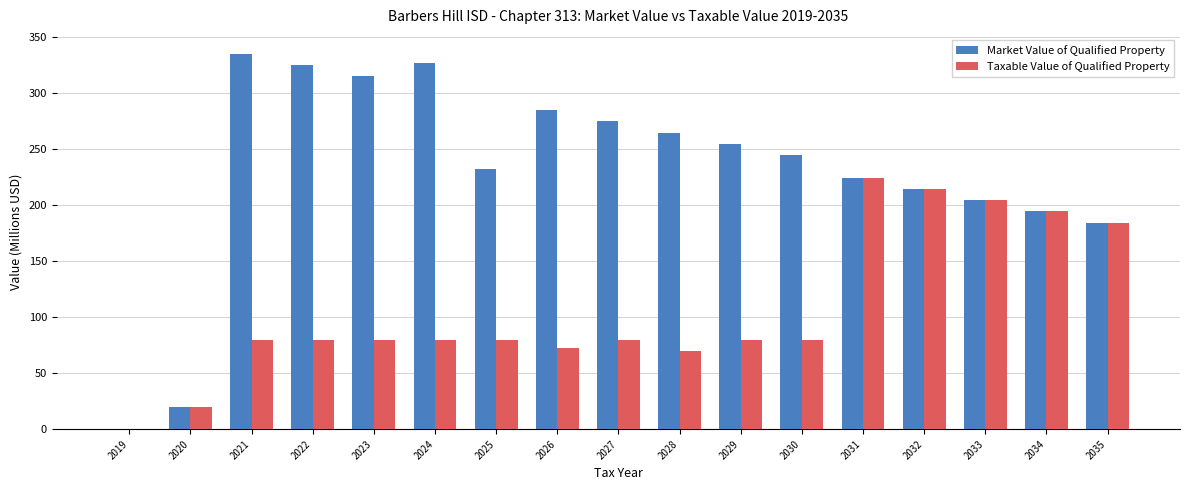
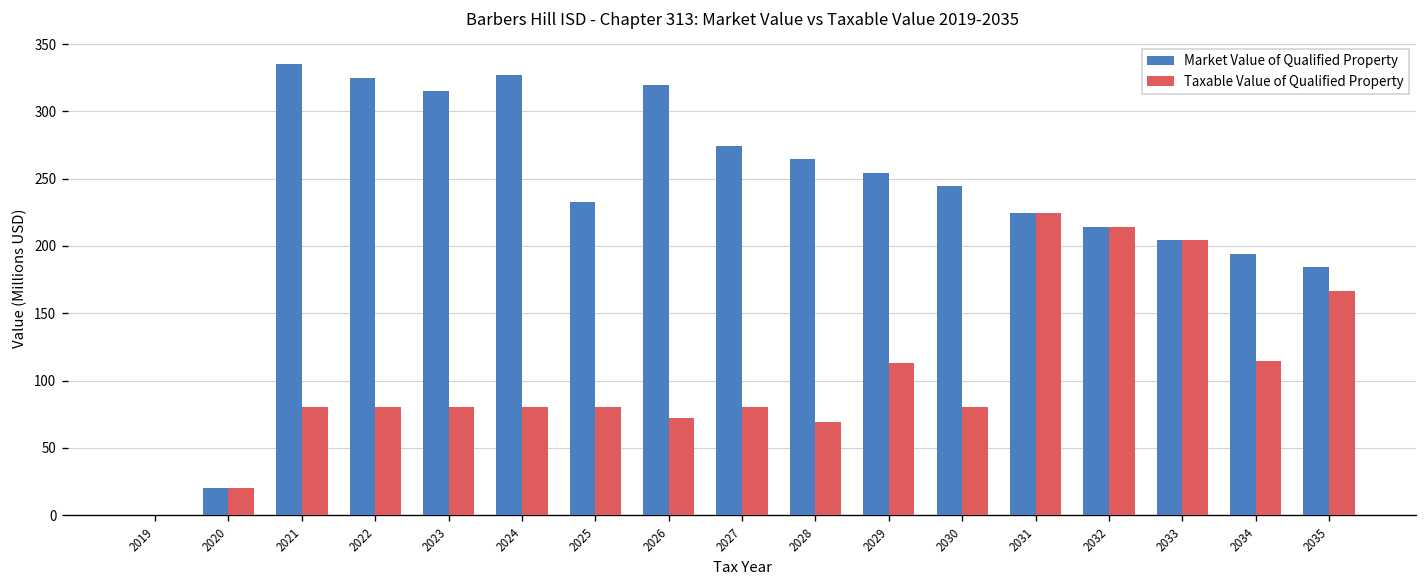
  {
    "Market Value of Qualified Property": {
      "2019": 0,
      "2020": 20,
      "2021": 335,
      "2022": 325,
      "2023": 315,
      "2024": 327,
      "2025": 233,
-     "2026": 285,
+     "2026": 319,
      "2027": 275,
      "2028": 265,
      "2029": 255,
      "2030": 245,
      "2031": 224,
      "2032": 214,
      "2033": 204,
      "2034": 194,
      "2035": 184
    },
    "Taxable Value of Qualified Property": {
      "2019": 0,
      "2020": 20,
      "2021": 80,
      "2022": 80,
      "2023": 80,
      "2024": 80,
      "2025": 80,
      "2026": 72,
      "2027": 80,
      "2028": 69,
-     "2029": 80,
+     "2029": 113,
      "2030": 80,
      "2031": 224,
      "2032": 214,
      "2033": 204,
-     "2034": 194,
-     "2035": 184
+     "2034": 115,
+     "2035": 167
    }
  }
